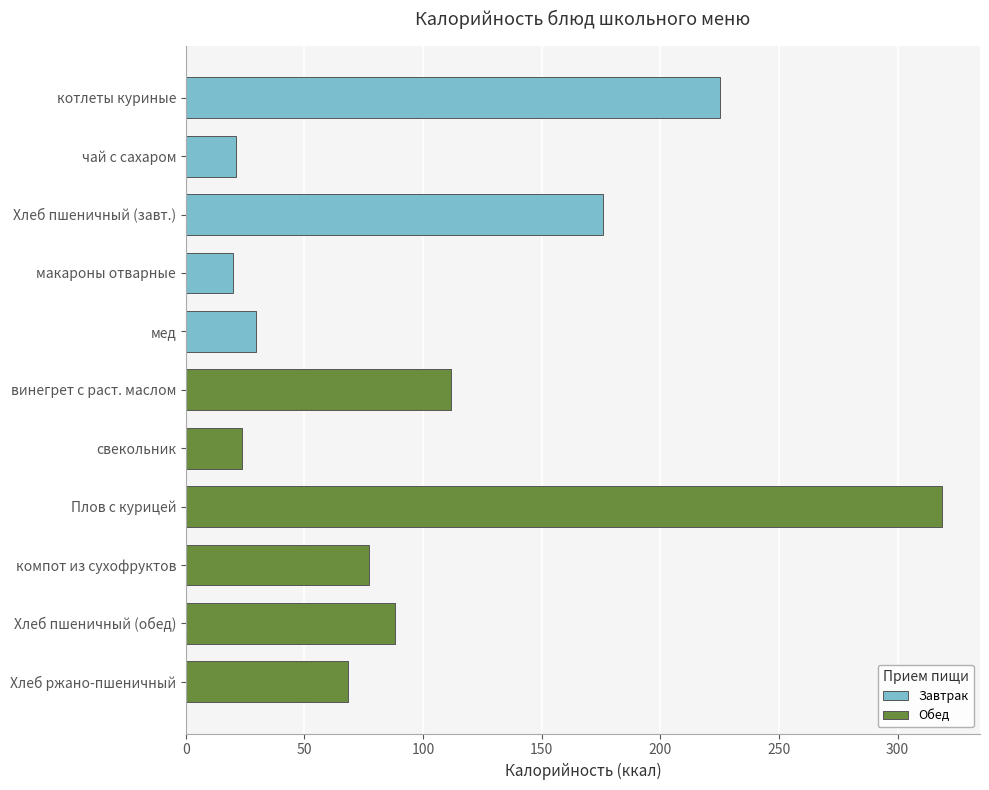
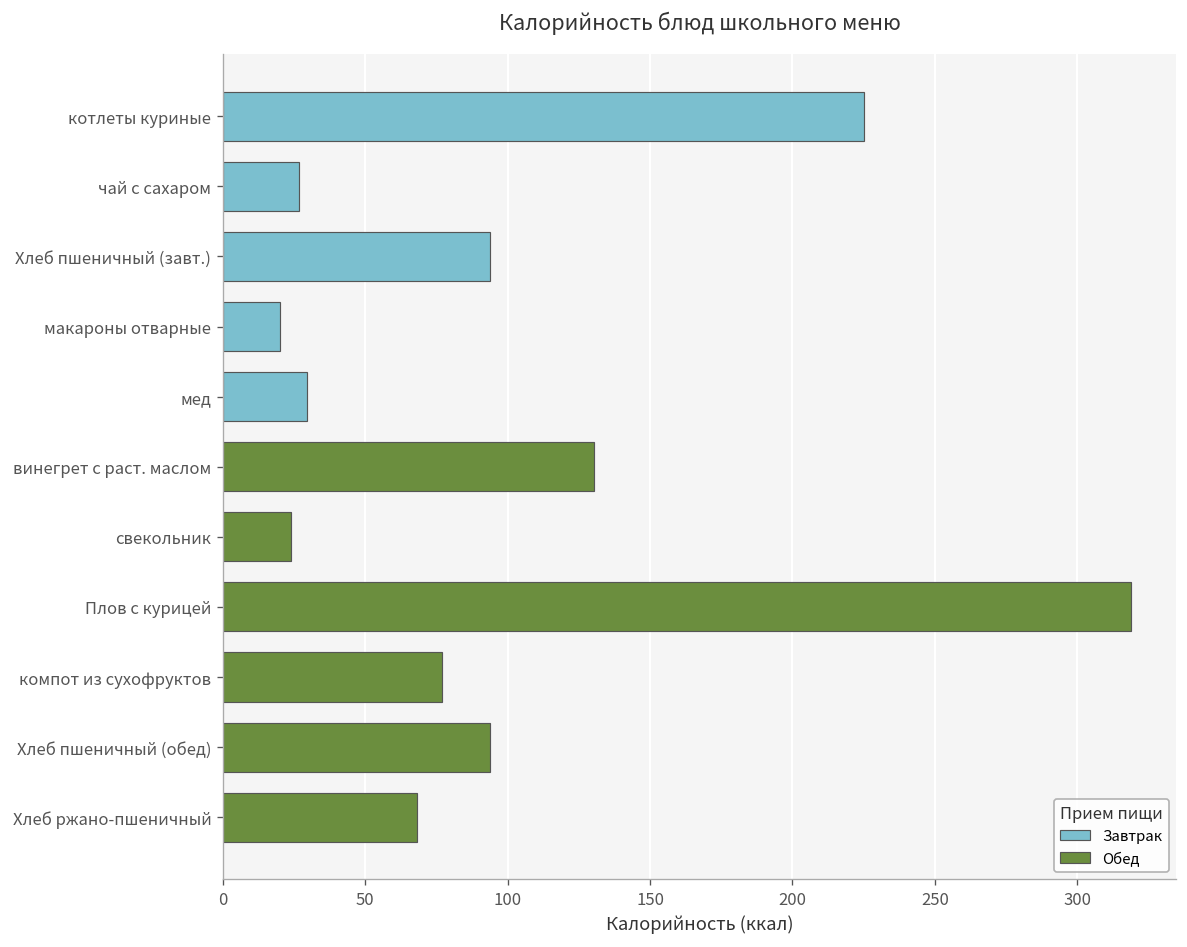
  {
    "котлеты куриные": 225,
-   "чай с сахаром": 21,
-   "Хлеб пшеничный (завт.)": 176,
+   "чай с сахаром": 27,
+   "Хлеб пшеничный (завт.)": 94,
    "макароны отварные": 20,
    "мед": 30,
-   "винегрет с раст. маслом": 112,
+   "винегрет с раст. маслом": 130,
    "свекольник": 24,
    "Плов с курицей": 319,
    "компот из сухофруктов": 77,
-   "Хлеб пшеничный (обед)": 88,
+   "Хлеб пшеничный (обед)": 94,
    "Хлеб ржано-пшеничный": 68
  }
